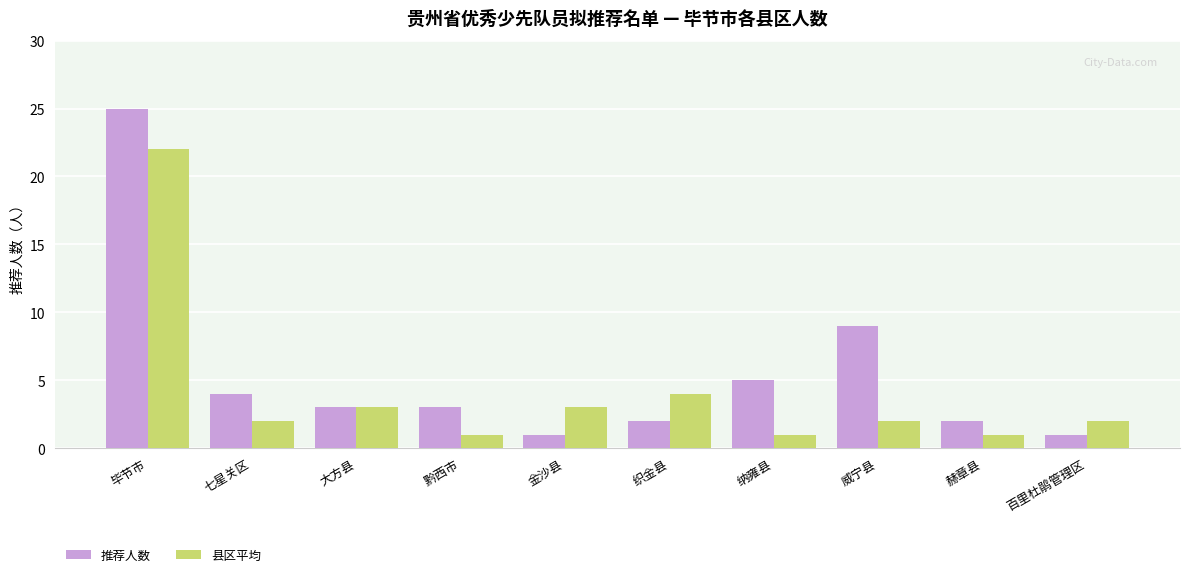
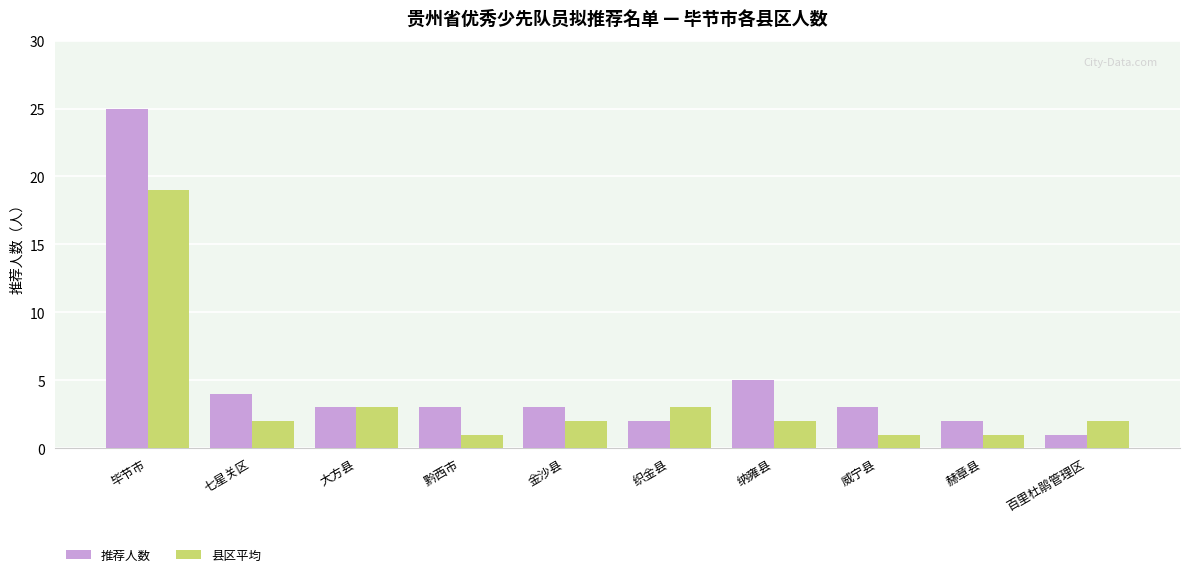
  {
    "推荐人数": {
      "毕节市": 25,
      "七星关区": 4,
      "大方县": 3,
      "黔西市": 3,
-     "金沙县": 1,
+     "金沙县": 3,
      "织金县": 2,
      "纳雍县": 5,
-     "威宁县": 9,
+     "威宁县": 3,
      "赫章县": 2,
      "百里杜鹃管理区": 1
    },
    "县区平均": {
-     "毕节市": 22,
+     "毕节市": 19,
      "七星关区": 2,
      "大方县": 3,
      "黔西市": 1,
-     "金沙县": 3,
-     "织金县": 4,
-     "纳雍县": 1,
-     "威宁县": 2,
+     "金沙县": 2,
+     "织金县": 3,
+     "纳雍县": 2,
+     "威宁县": 1,
      "赫章县": 1,
      "百里杜鹃管理区": 2
    }
  }
